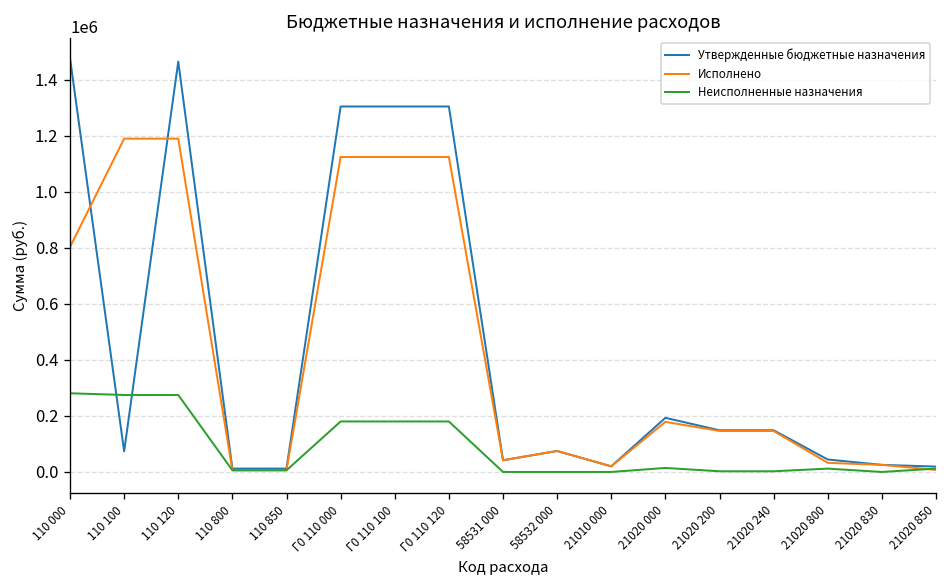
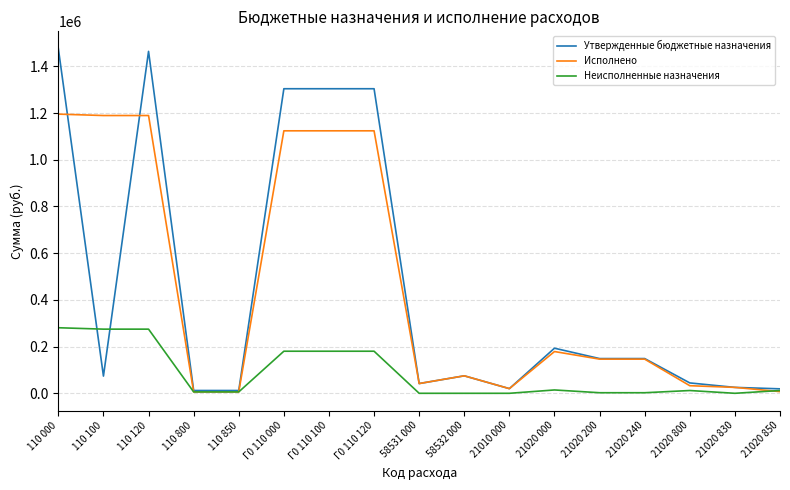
  {
    "Утвержденные бюджетные назначения": {
      "110 000": 1480000,
      "110 100": 70000,
      "110 120": 1460000,
      "Г0 110 000": 1300000,
      "Г0 110 100": 1300000,
      "Г0 110 120": 1300000,
      "21020 000": 190000,
      "21020 800": 40000
    },
    "Исполнено": {
-     "110 000": 800000,
+     "110 000": 1200000,
      "110 100": 1190000,
      "110 120": 1190000,
      "Г0 110 000": 1120000,
      "Г0 110 100": 1120000,
      "Г0 110 120": 1120000,
      "21020 000": 180000,
      "21020 800": 30000
    },
    "Неисполненные назначения": {
      "110 000": 280000,
      "110 100": 270000,
      "110 120": 270000,
      "Г0 110 000": 180000,
      "Г0 110 100": 180000,
      "Г0 110 120": 180000,
      "58531 000": 0,
      "58532 000": 0,
      "21010 000": 0,
      "21020 000": 10000,
      "21020 200": 0,
      "21020 240": 0,
      "21020 800": 10000,
      "21020 830": 0
    }
  }
